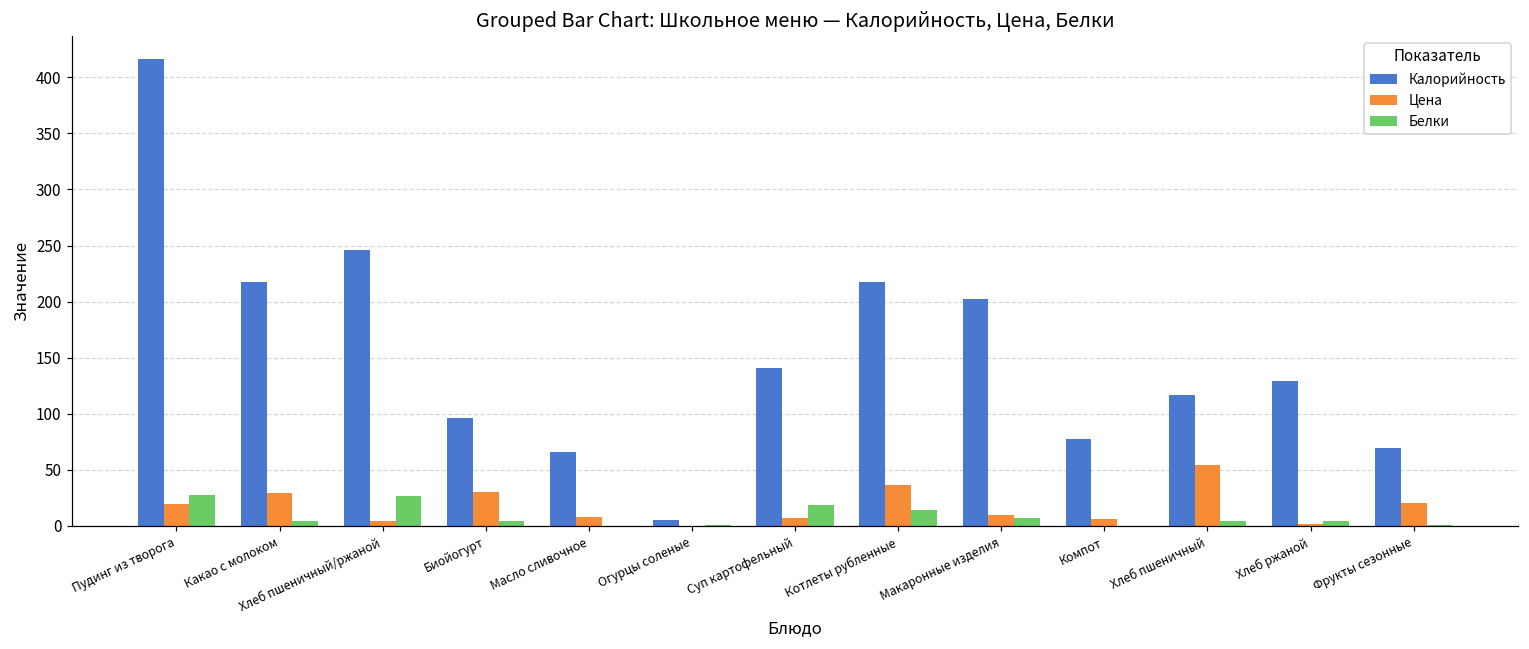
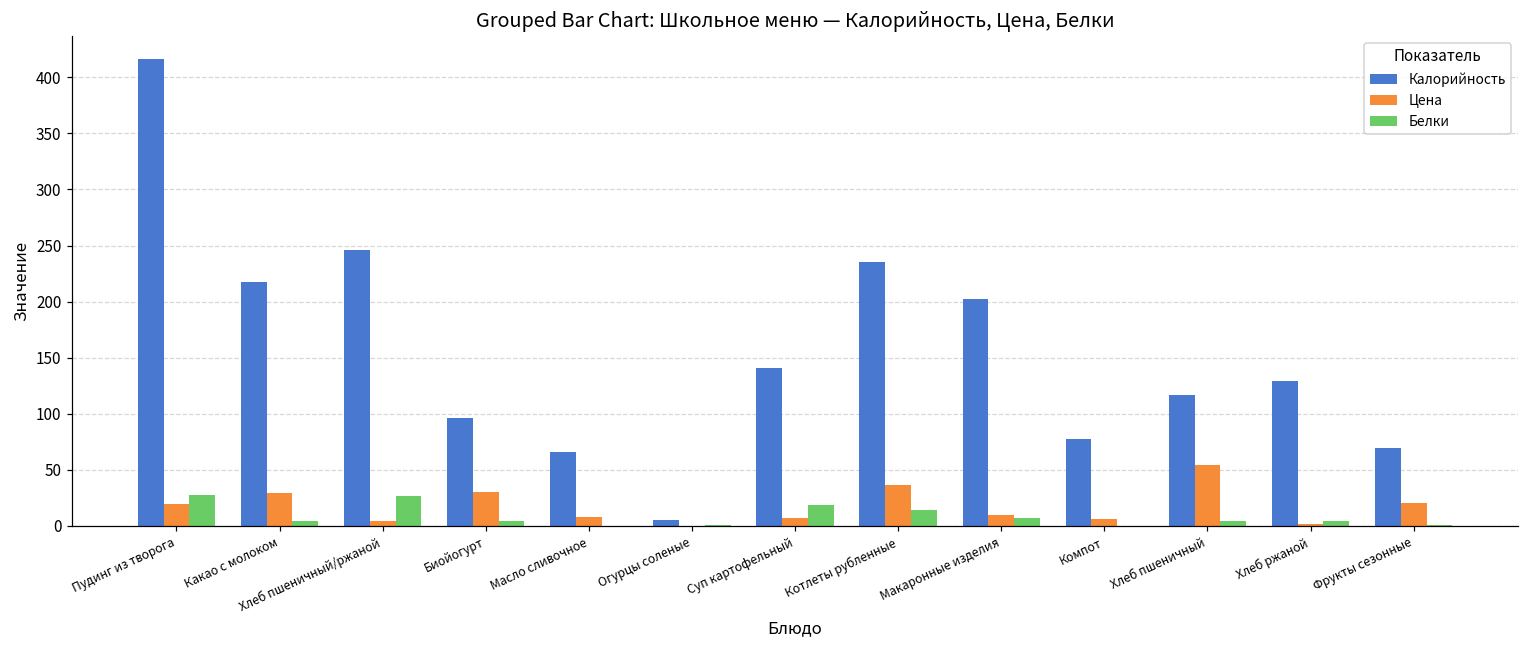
  {
    "Калорийность": {
      "Пудинг из творога": 416,
      "Какао с молоком": 217,
      "Хлеб пшеничный/ржаной": 246,
      "Биойогурт": 96,
      "Масло сливочное": 66,
      "Огурцы соленые": 5,
      "Суп картофельный": 141,
-     "Котлеты рубленные": 218,
+     "Котлеты рубленные": 235,
      "Макаронные изделия": 203,
      "Компот": 77,
      "Хлеб пшеничный": 117,
      "Хлеб ржаной": 129,
      "Фрукты сезонные": 70
    },
    "Цена": {
      "Пудинг из творога": 19,
      "Какао с молоком": 29,
      "Хлеб пшеничный/ржаной": 4,
      "Биойогурт": 30,
      "Масло сливочное": 8,
      "Огурцы соленые": 0,
      "Суп картофельный": 7,
      "Котлеты рубленные": 36,
      "Макаронные изделия": 9,
      "Компот": 6,
      "Хлеб пшеничный": 54,
      "Фрукты сезонные": 20
    },
    "Белки": {
      "Пудинг из творога": 27,
      "Какао с молоком": 4,
      "Хлеб пшеничный/ржаной": 26,
      "Биойогурт": 4,
      "Масло сливочное": 0,
      "Суп картофельный": 19,
      "Котлеты рубленные": 14,
      "Макаронные изделия": 7,
      "Компот": 0,
      "Хлеб пшеничный": 4,
      "Хлеб ржаной": 4
    }
  }
